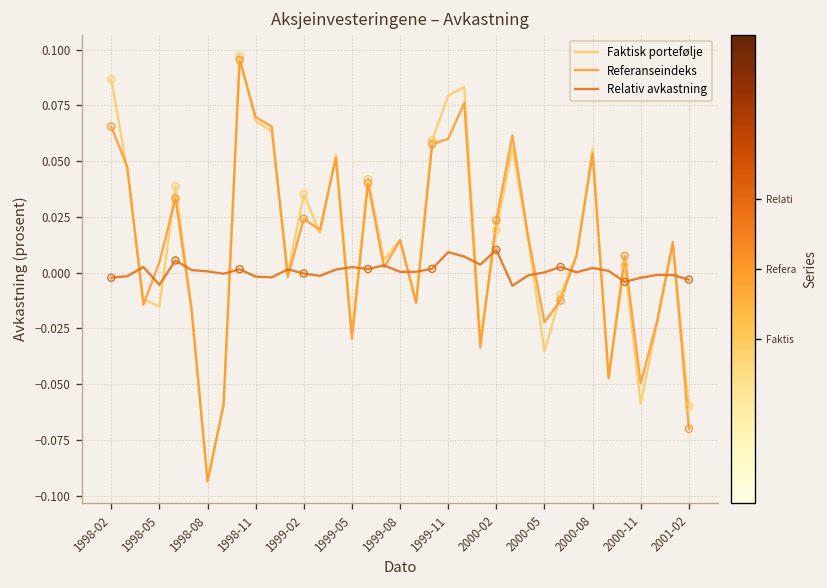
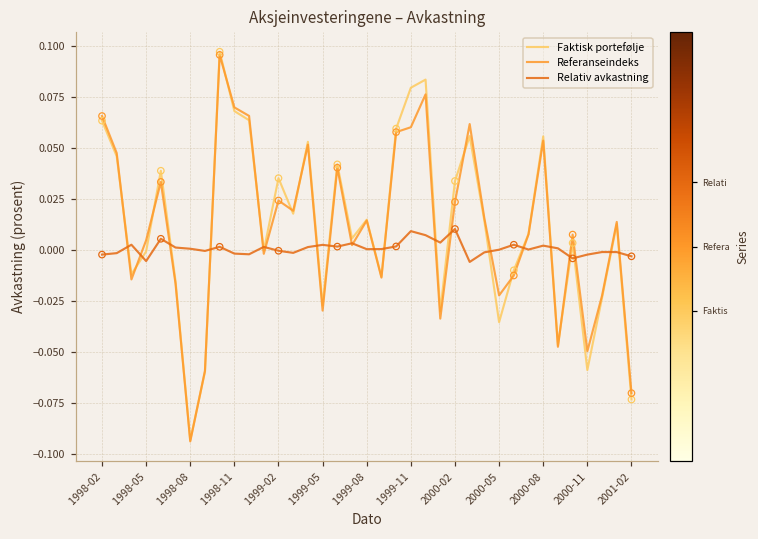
  {
    "Faktisk portefølje": {
-     "1998-02": 0.087,
-     "1998-05": -0.015,
+     "1998-02": 0.063,
+     "1998-05": -0.001,
      "1998-11": 0.068,
      "1999-05": -0.027,
      "1999-11": 0.079,
-     "2000-02": 0.019,
+     "2000-02": 0.034,
      "2000-05": -0.035,
      "2000-08": 0.056,
      "2000-11": -0.059,
-     "2001-02": -0.060
+     "2001-02": -0.073
    }
  }
